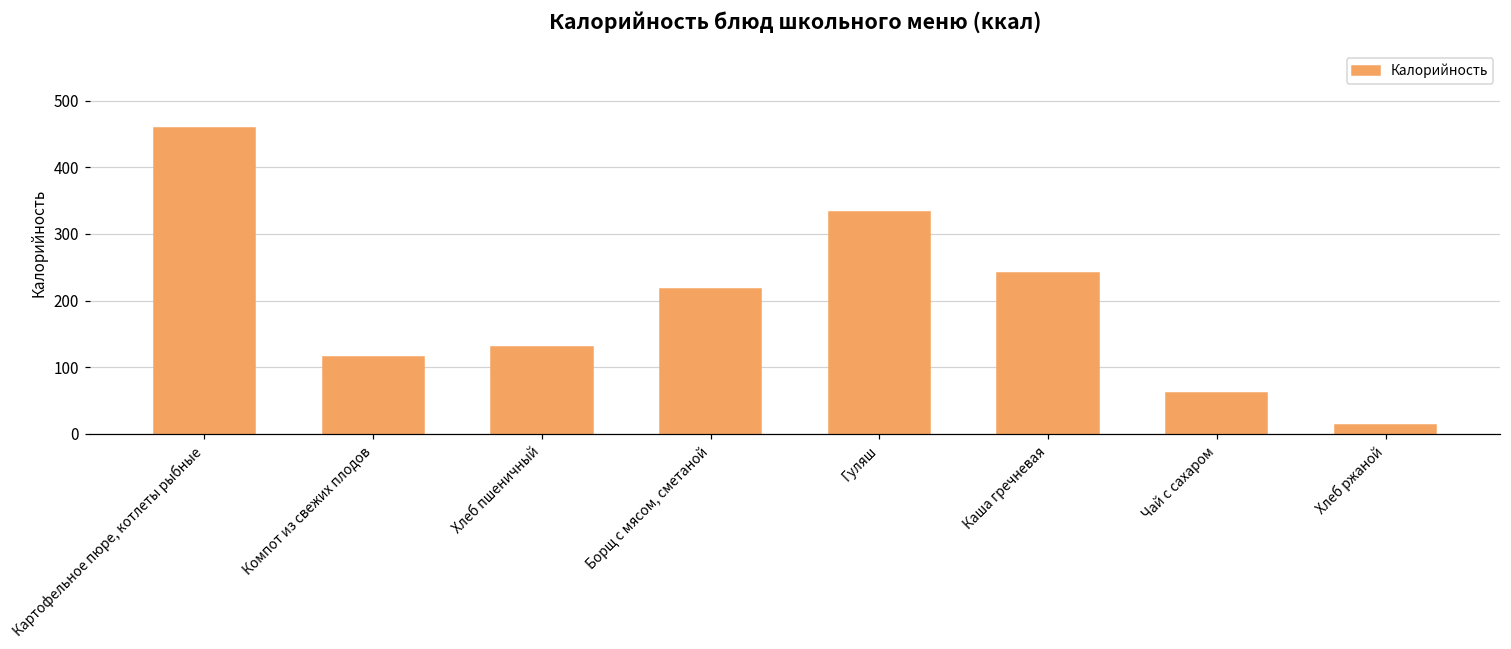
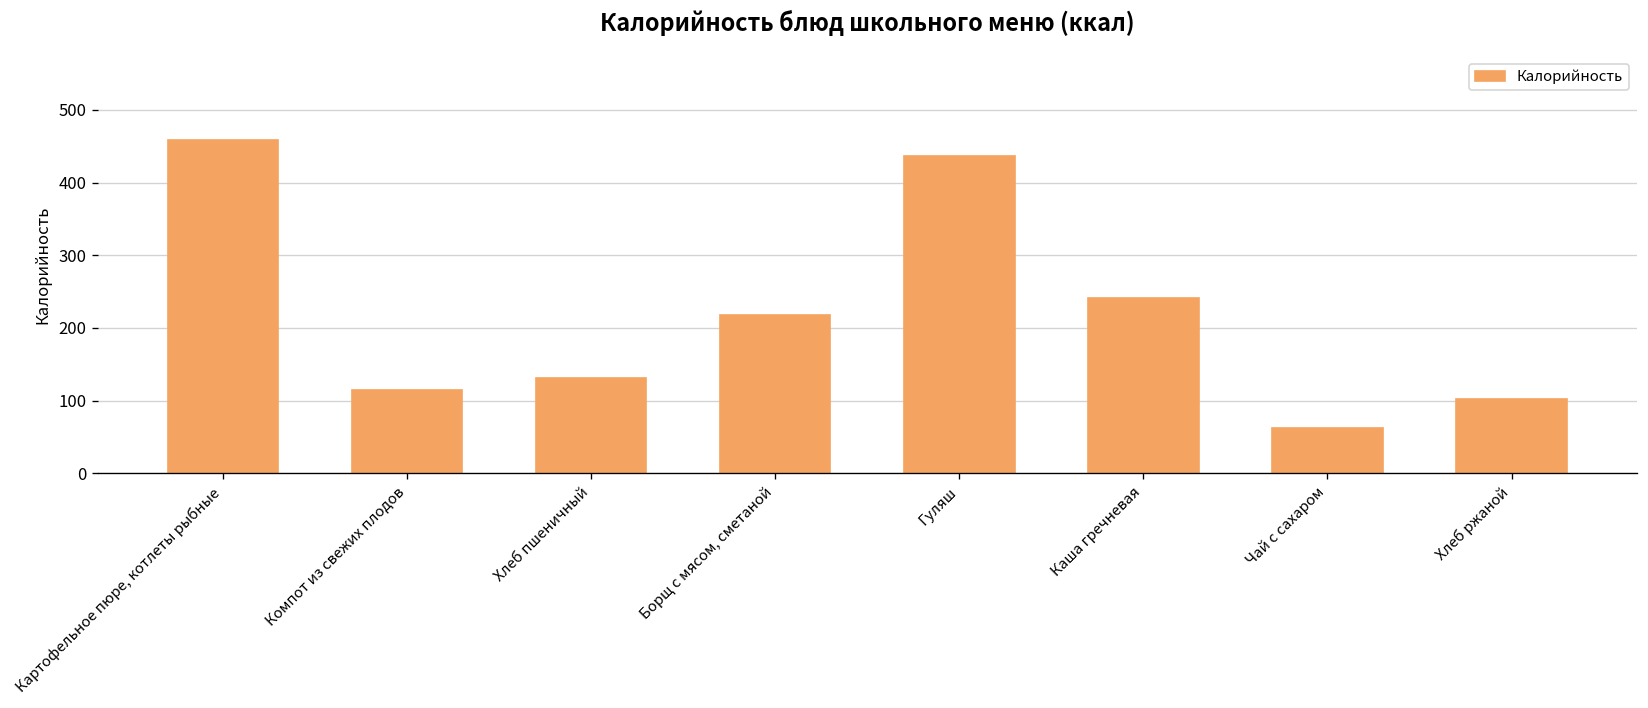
  {
    "Картофельное пюре, котлеты рыбные": 460,
    "Компот из свежих плодов": 120,
    "Хлеб пшеничный": 130,
    "Борщ с мясом, сметаной": 220,
-   "Гуляш": 330,
+   "Гуляш": 440,
    "Каша гречневая": 240,
    "Чай с сахаром": 60,
-   "Хлеб ржаной": 10
+   "Хлеб ржаной": 100
  }
